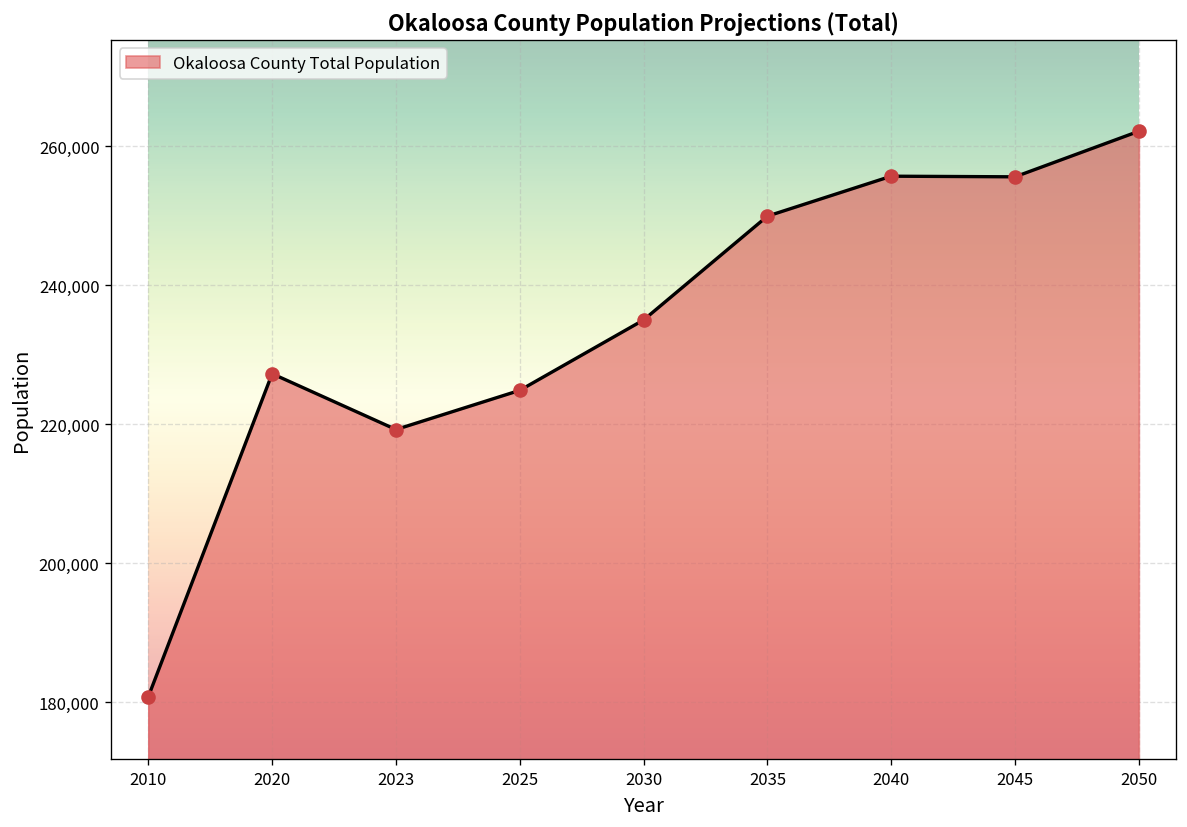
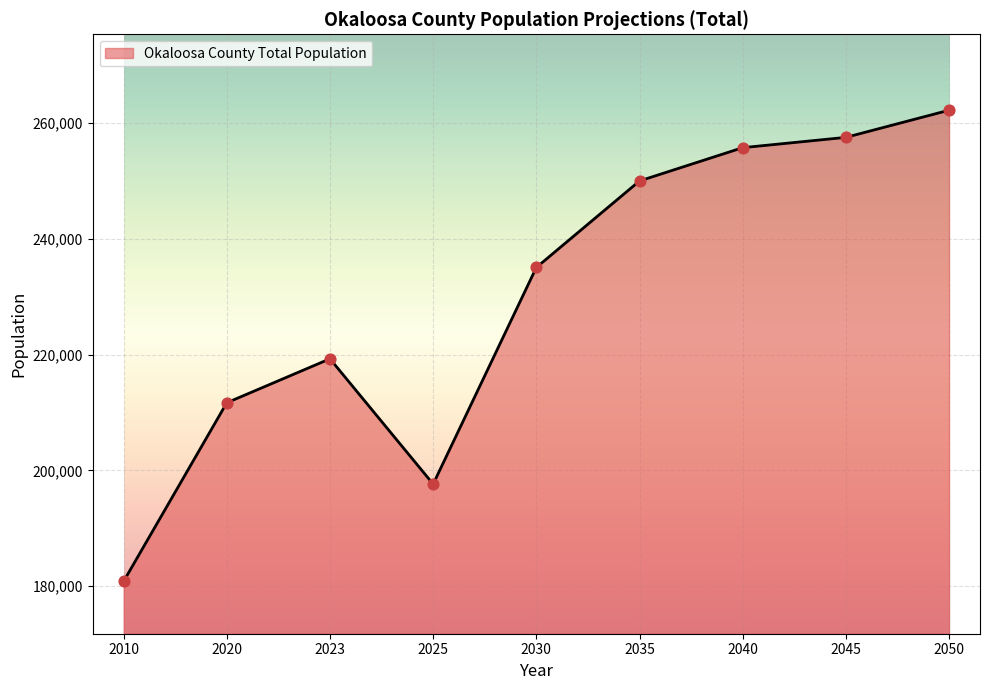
  {
    "2010": "181,000",
-   "2020": "227,000",
+   "2020": "212,000",
    "2023": "219,000",
-   "2025": "225,000",
+   "2025": "198,000",
    "2030": "235,000",
    "2035": "250,000",
    "2040": "256,000",
-   "2045": "256,000",
+   "2045": "258,000",
    "2050": "262,000"
  }
